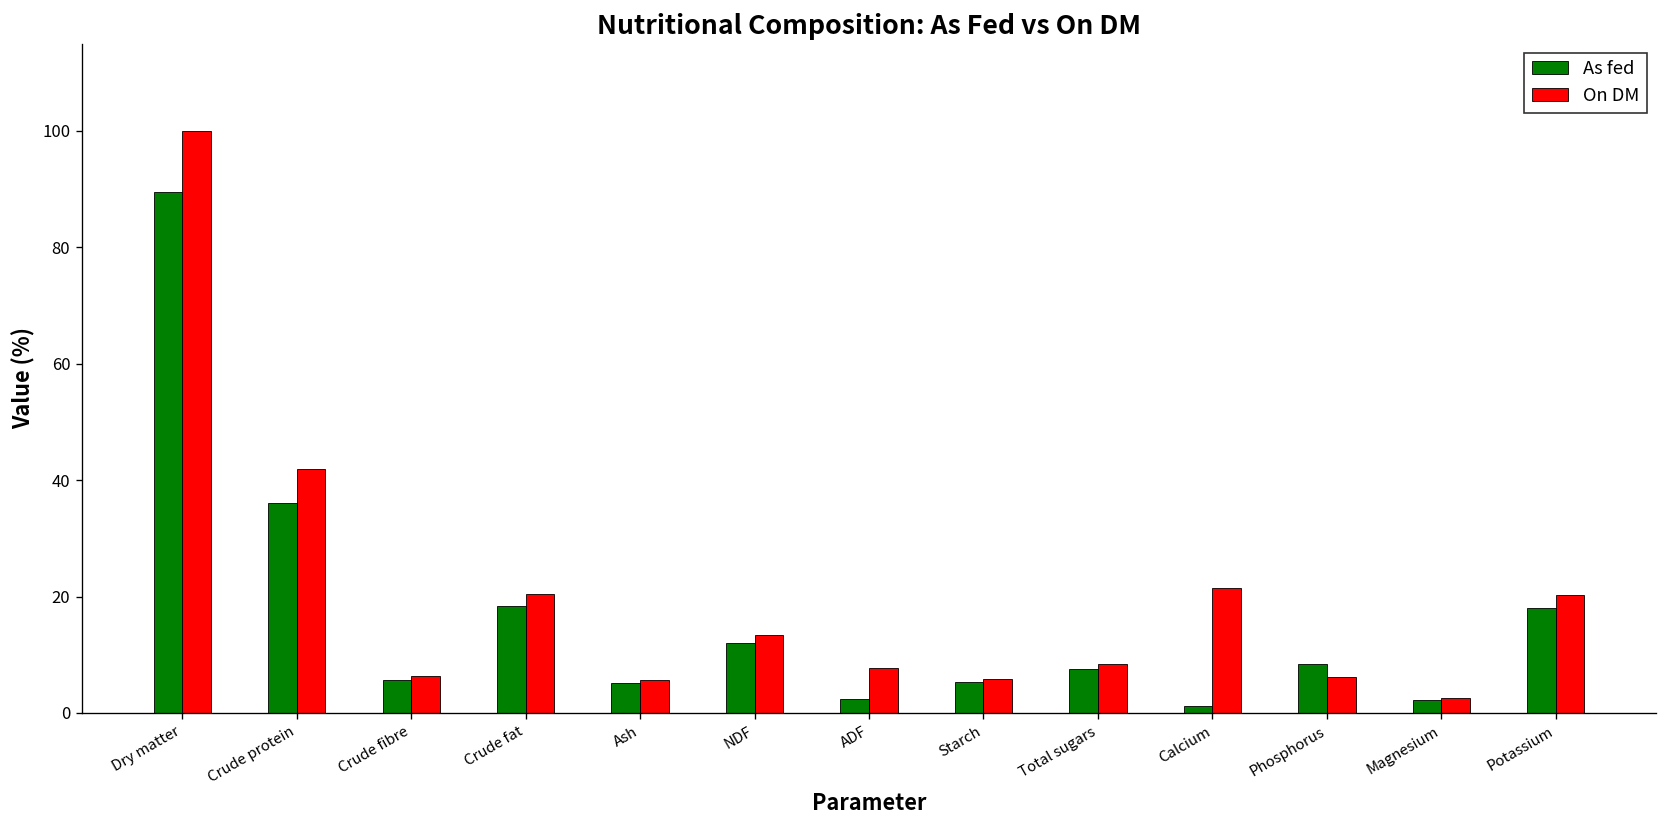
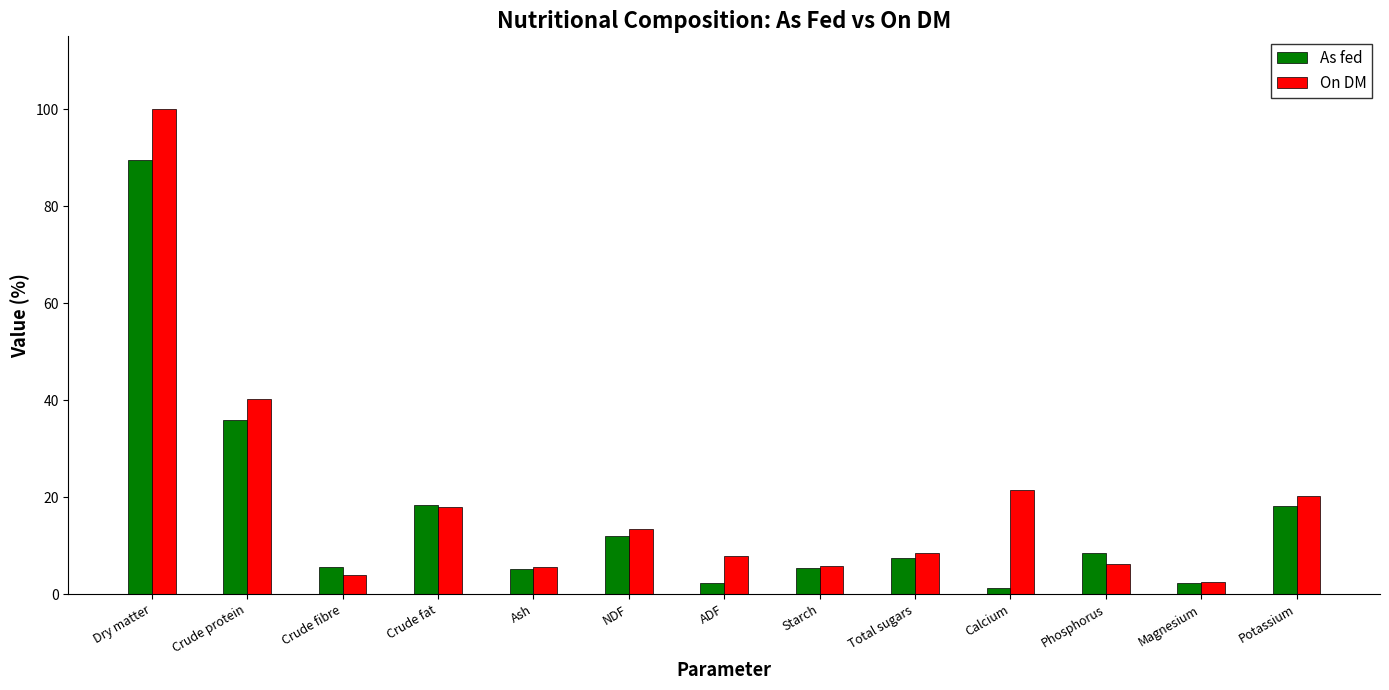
  {
    "As fed": {
      "Dry matter": 90,
      "Crude protein": 36,
      "Crude fibre": 6,
      "Crude fat": 18,
      "Ash": 5,
      "NDF": 12,
      "ADF": 2,
      "Starch": 5,
      "Total sugars": 8,
      "Calcium": 1,
      "Phosphorus": 8,
      "Magnesium": 2,
      "Potassium": 18
    },
    "On DM": {
      "Dry matter": 100,
-     "Crude protein": 42,
-     "Crude fibre": 6,
-     "Crude fat": 21,
+     "Crude protein": 40,
+     "Crude fibre": 4,
+     "Crude fat": 18,
      "Ash": 6,
      "NDF": 13,
      "ADF": 8,
      "Starch": 6,
      "Total sugars": 8,
      "Calcium": 21,
      "Phosphorus": 6,
      "Magnesium": 3,
      "Potassium": 20
    }
  }
